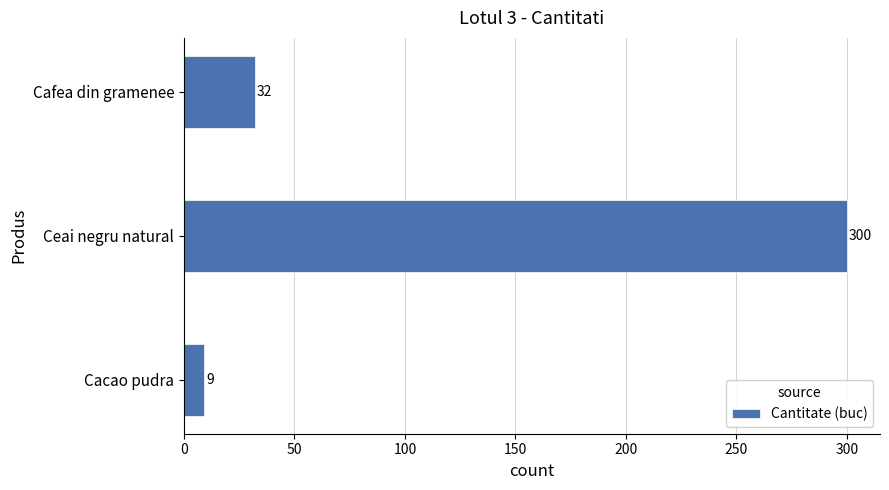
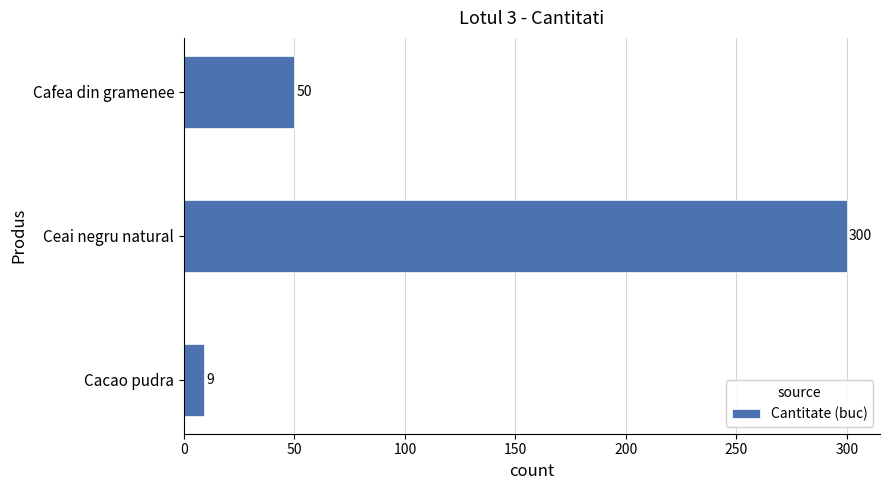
  {
-   "Cafea din gramenee": 32,
+   "Cafea din gramenee": 50,
    "Ceai negru natural": 300,
    "Cacao pudra": 9
  }
